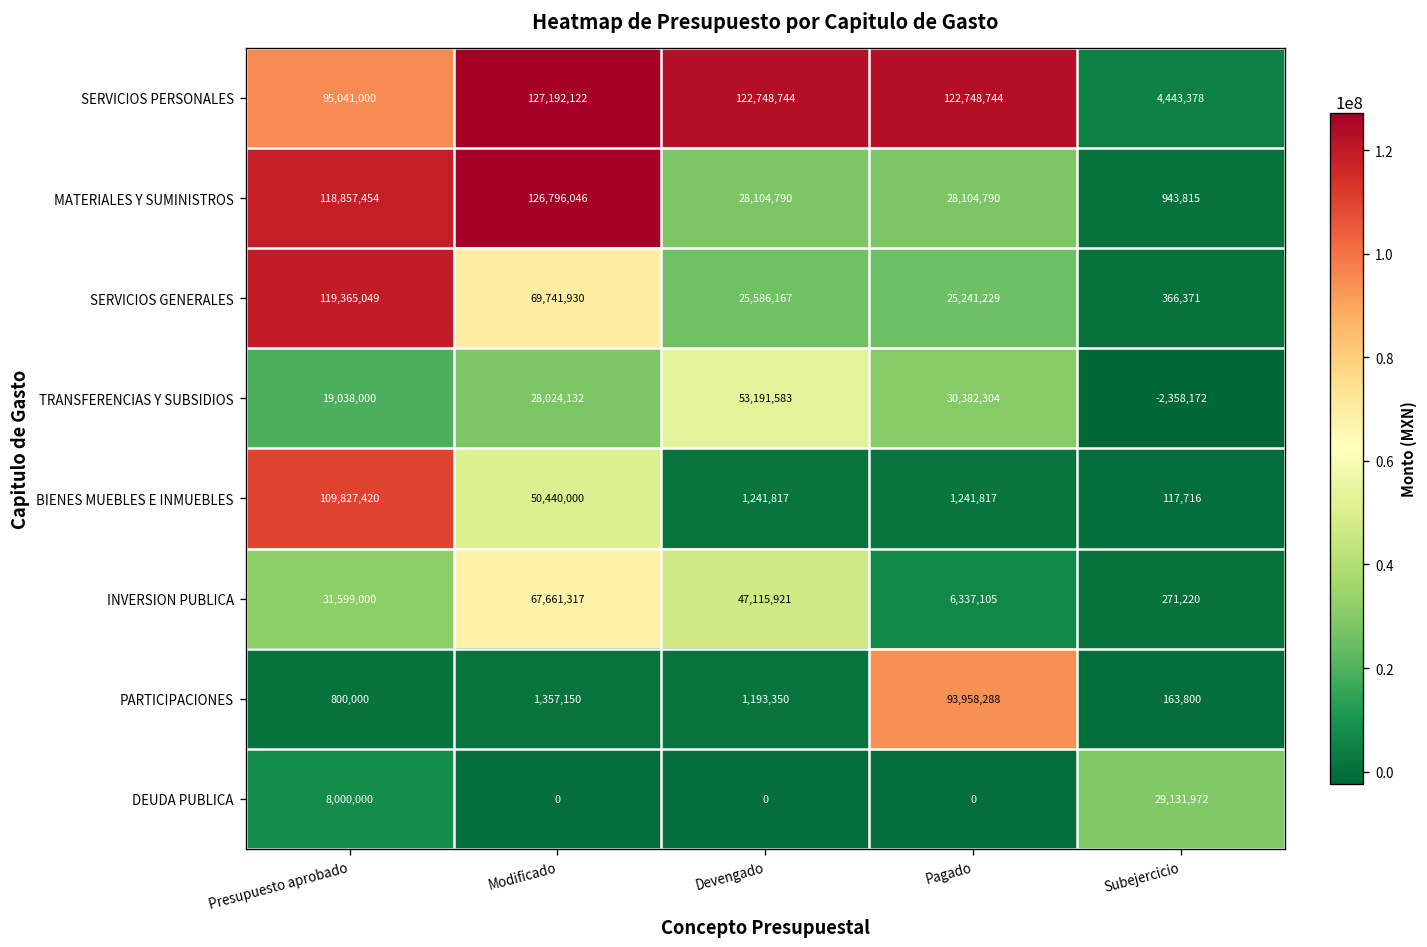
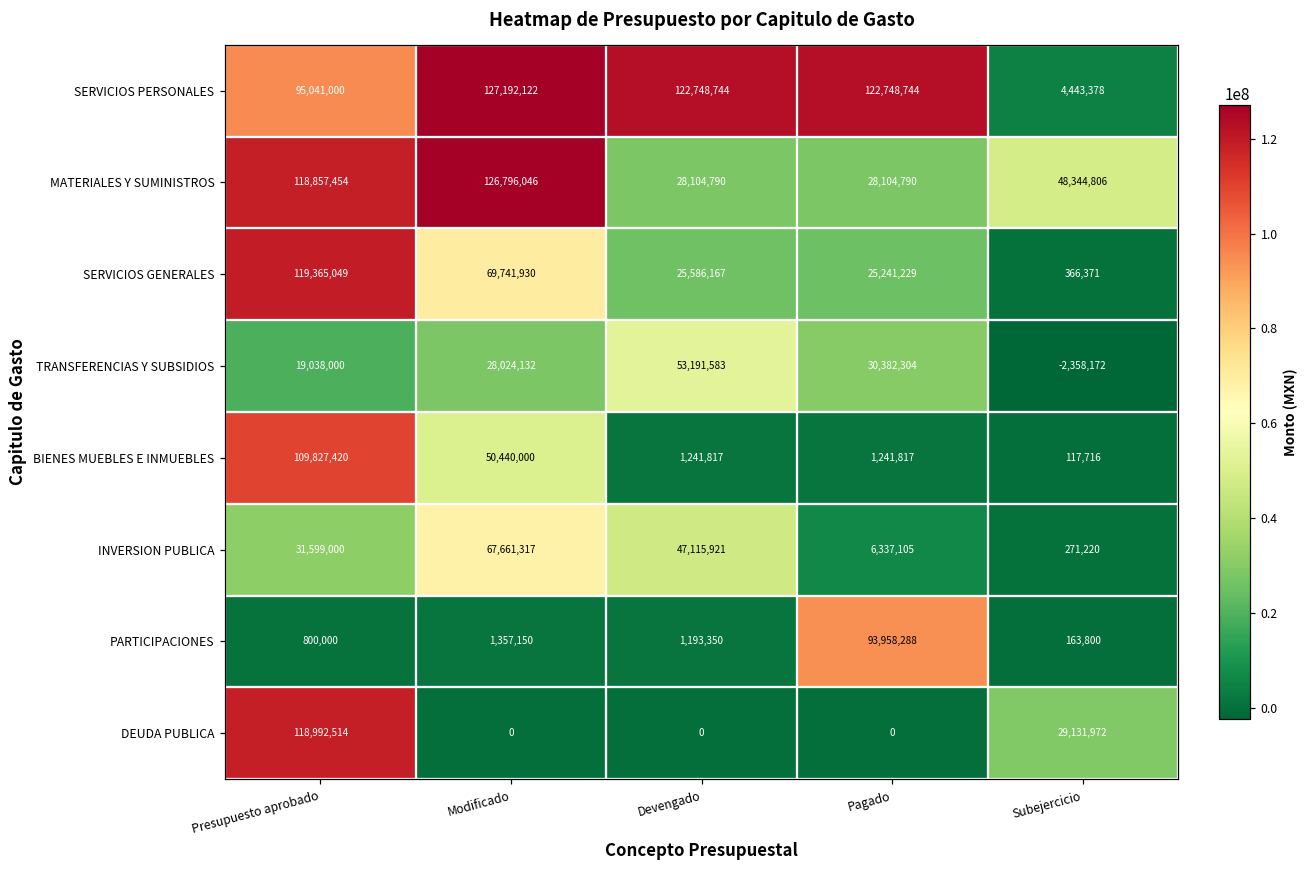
  {
    "SERVICIOS PERSONALES": {
      "Presupuesto aprobado": "95,041,000",
      "Modificado": "127,192,122",
      "Devengado": "122,748,744",
      "Pagado": "122,748,744",
      "Subejercicio": "4,443,378"
    },
    "MATERIALES Y SUMINISTROS": {
      "Presupuesto aprobado": "118,857,454",
      "Modificado": "126,796,046",
      "Devengado": "28,104,790",
      "Pagado": "28,104,790",
-     "Subejercicio": "943,815"
+     "Subejercicio": "48,344,806"
    },
    "SERVICIOS GENERALES": {
      "Presupuesto aprobado": "119,365,049",
      "Modificado": "69,741,930",
      "Devengado": "25,586,167",
      "Pagado": "25,241,229",
      "Subejercicio": "366,371"
    },
    "TRANSFERENCIAS Y SUBSIDIOS": {
      "Presupuesto aprobado": "19,038,000",
      "Modificado": "28,024,132",
      "Devengado": "53,191,583",
      "Pagado": "30,382,304",
      "Subejercicio": "-2,358,172"
    },
    "BIENES MUEBLES E INMUEBLES": {
      "Presupuesto aprobado": "109,827,420",
      "Modificado": "50,440,000",
      "Devengado": "1,241,817",
      "Pagado": "1,241,817",
      "Subejercicio": "117,716"
    },
    "INVERSION PUBLICA": {
      "Presupuesto aprobado": "31,599,000",
      "Modificado": "67,661,317",
      "Devengado": "47,115,921",
      "Pagado": "6,337,105",
      "Subejercicio": "271,220"
    },
    "PARTICIPACIONES": {
      "Presupuesto aprobado": "800,000",
      "Modificado": "1,357,150",
      "Devengado": "1,193,350",
      "Pagado": "93,958,288",
      "Subejercicio": "163,800"
    },
    "DEUDA PUBLICA": {
-     "Presupuesto aprobado": "8,000,000",
+     "Presupuesto aprobado": "118,992,514",
      "Modificado": "0",
      "Devengado": "0",
      "Pagado": "0",
      "Subejercicio": "29,131,972"
    }
  }
